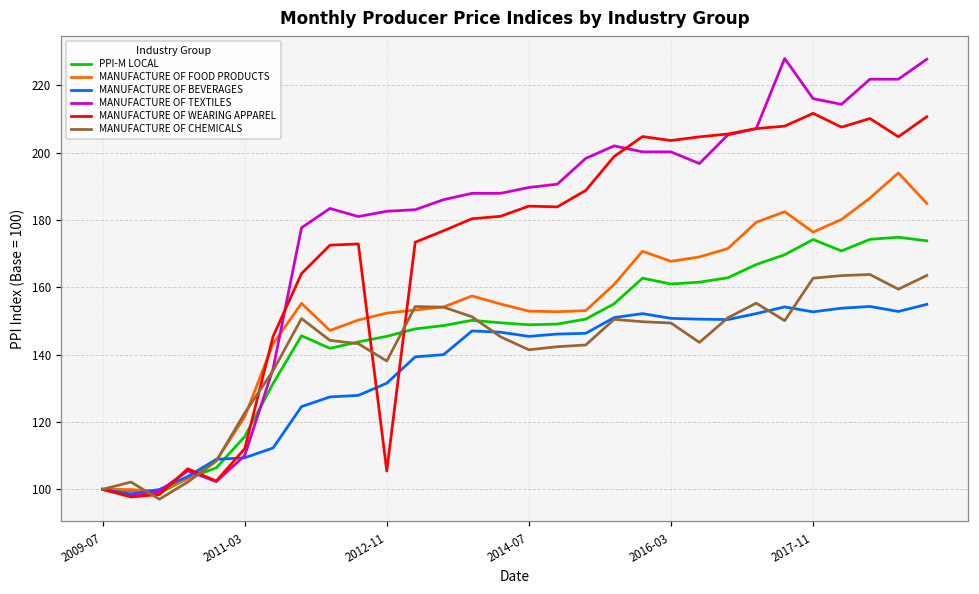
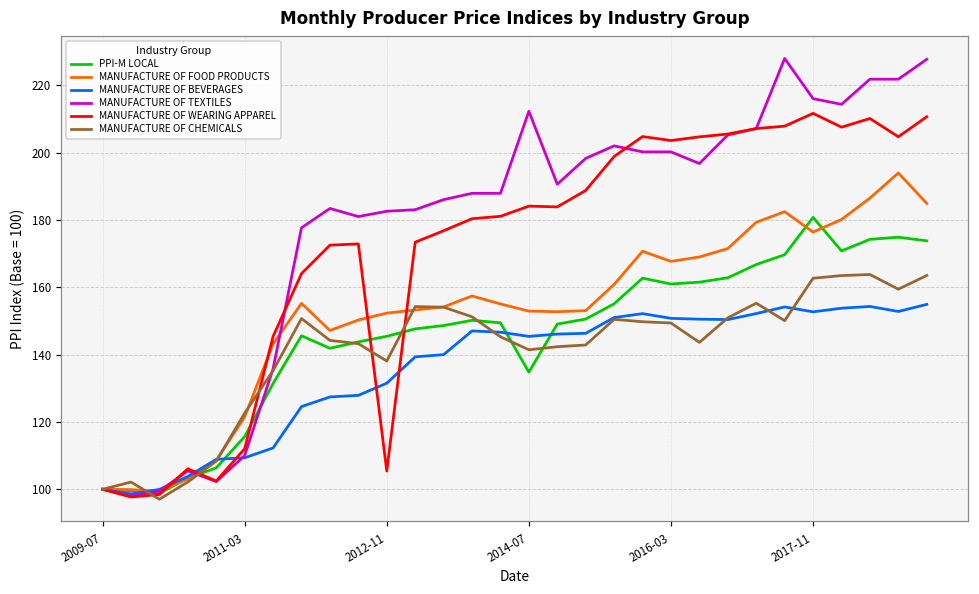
  {
    "PPI-M LOCAL": {
      "2011-03": 116,
      "2012-11": 145,
-     "2014-07": 149,
+     "2014-07": 135,
      "2016-03": 161,
-     "2017-11": 174
+     "2017-11": 181
    },
    "MANUFACTURE OF FOOD PRODUCTS": {
      "2011-03": 121,
      "2012-11": 152,
      "2014-07": 153,
      "2016-03": 168,
      "2017-11": 176
    },
    "MANUFACTURE OF BEVERAGES": {
      "2012-11": 132,
      "2014-07": 145,
      "2016-03": 151,
      "2017-11": 153
    },
    "MANUFACTURE OF TEXTILES": {
      "2012-11": 183,
-     "2014-07": 190,
+     "2014-07": 212,
      "2016-03": 200,
      "2017-11": 216
    },
    "MANUFACTURE OF WEARING APPAREL": {
      "2011-03": 112,
      "2012-11": 105,
      "2014-07": 184,
      "2016-03": 204,
      "2017-11": 212
    },
    "MANUFACTURE OF CHEMICALS": {
      "2011-03": 123,
      "2012-11": 138,
      "2014-07": 141,
      "2016-03": 149,
      "2017-11": 163
    }
  }
